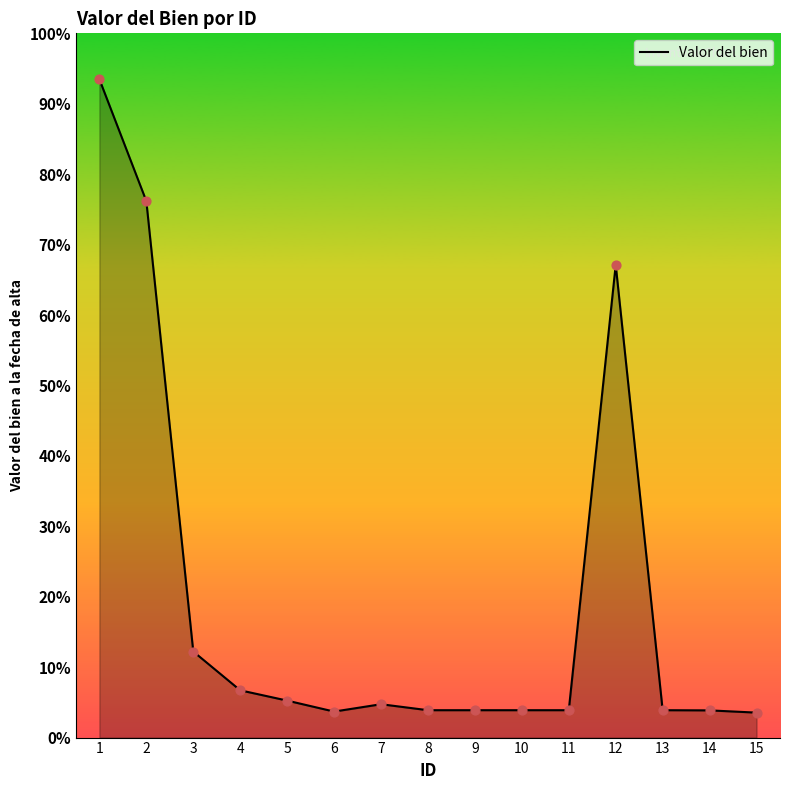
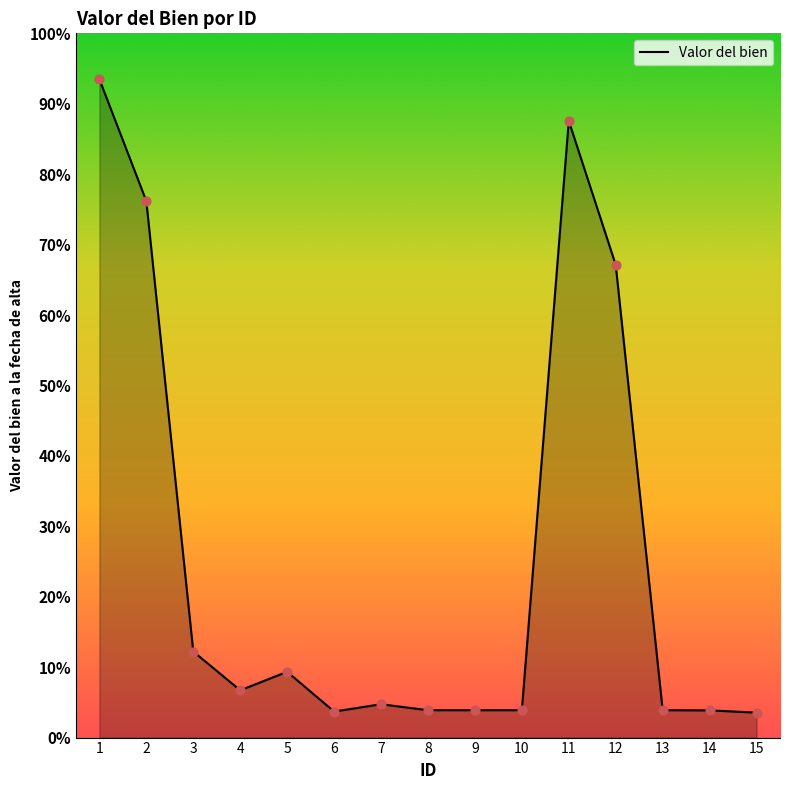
  {
    "1": "93%",
    "2": "76%",
    "3": "12%",
    "4": "7%",
-   "5": "5%",
+   "5": "9%",
    "6": "4%",
    "7": "5%",
    "8": "4%",
    "9": "4%",
    "10": "4%",
-   "11": "4%",
+   "11": "88%",
    "12": "67%",
    "13": "4%",
    "14": "4%",
    "15": "4%"
  }
